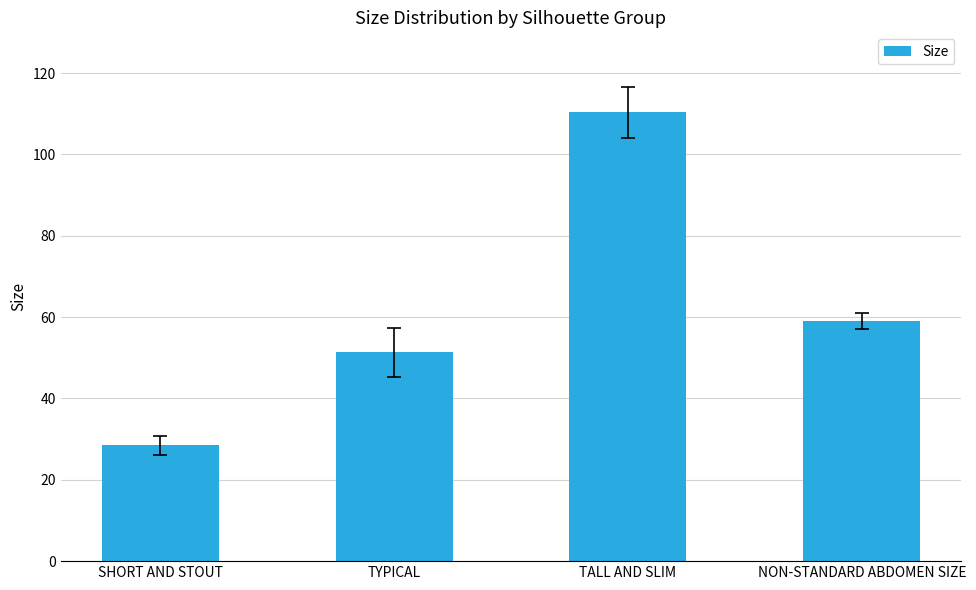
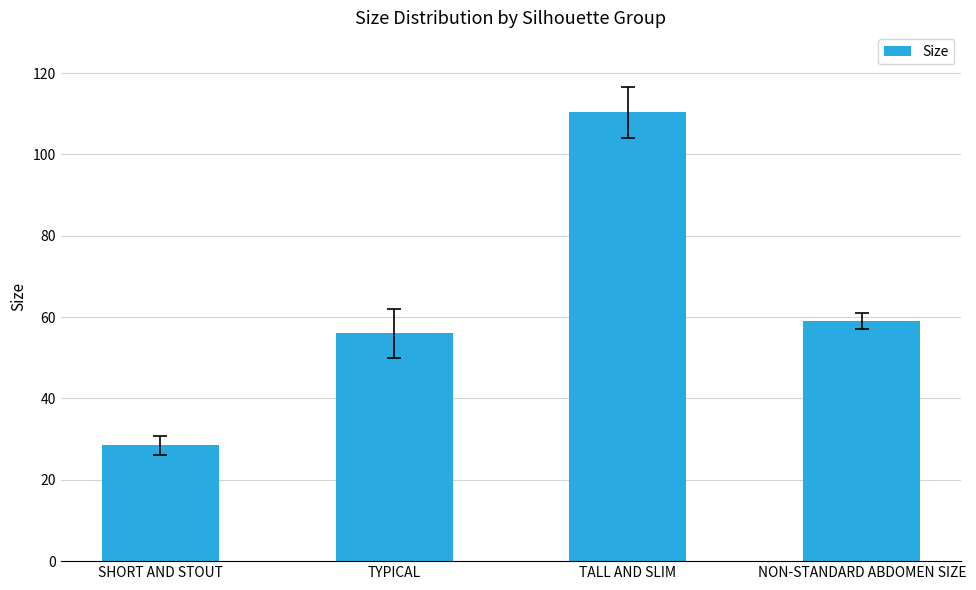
  {
    "Size": {
      "SHORT AND STOUT": 29,
-     "TYPICAL": 51,
+     "TYPICAL": 56,
      "TALL AND SLIM": 110,
      "NON-STANDARD ABDOMEN SIZE": 59
    }
  }
